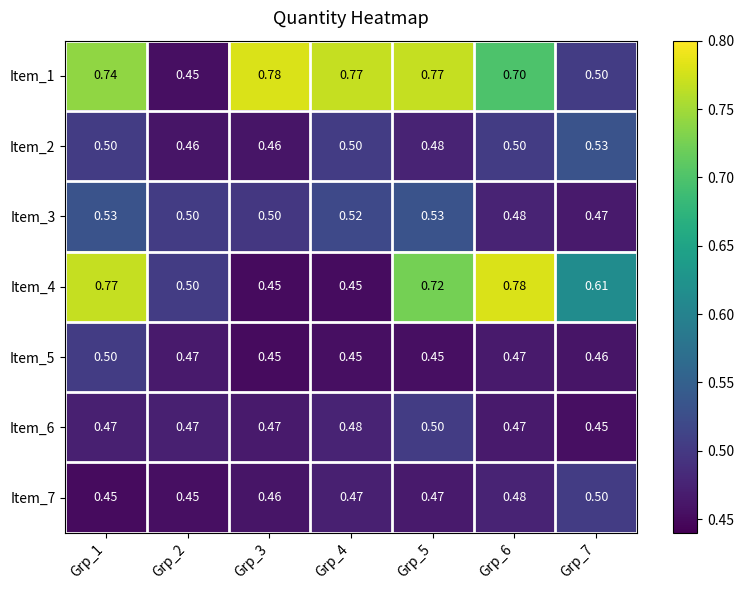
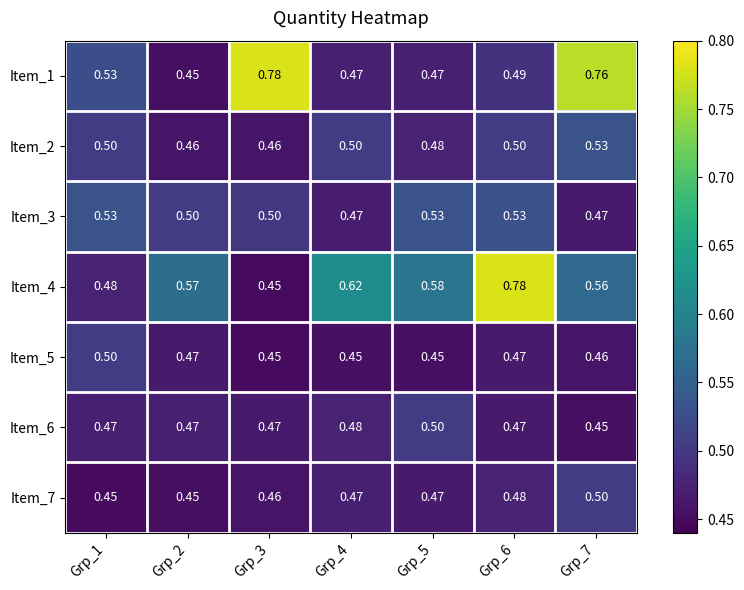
  {
    "Item_1": {
-     "Grp_1": 0.74,
+     "Grp_1": 0.53,
      "Grp_2": 0.45,
      "Grp_3": 0.78,
-     "Grp_4": 0.77,
-     "Grp_5": 0.77,
-     "Grp_6": 0.70,
-     "Grp_7": 0.50
+     "Grp_4": 0.47,
+     "Grp_5": 0.47,
+     "Grp_6": 0.49,
+     "Grp_7": 0.76
    },
    "Item_2": {
      "Grp_1": 0.50,
      "Grp_2": 0.46,
      "Grp_3": 0.46,
      "Grp_4": 0.50,
      "Grp_5": 0.48,
      "Grp_6": 0.50,
      "Grp_7": 0.53
    },
    "Item_3": {
      "Grp_1": 0.53,
      "Grp_2": 0.50,
      "Grp_3": 0.50,
-     "Grp_4": 0.52,
+     "Grp_4": 0.47,
      "Grp_5": 0.53,
-     "Grp_6": 0.48,
+     "Grp_6": 0.53,
      "Grp_7": 0.47
    },
    "Item_4": {
-     "Grp_1": 0.77,
-     "Grp_2": 0.50,
+     "Grp_1": 0.48,
+     "Grp_2": 0.57,
      "Grp_3": 0.45,
-     "Grp_4": 0.45,
-     "Grp_5": 0.72,
+     "Grp_4": 0.62,
+     "Grp_5": 0.58,
      "Grp_6": 0.78,
-     "Grp_7": 0.61
+     "Grp_7": 0.56
    },
    "Item_5": {
      "Grp_1": 0.50,
      "Grp_2": 0.47,
      "Grp_3": 0.45,
      "Grp_4": 0.45,
      "Grp_5": 0.45,
      "Grp_6": 0.47,
      "Grp_7": 0.46
    },
    "Item_6": {
      "Grp_1": 0.47,
      "Grp_2": 0.47,
      "Grp_3": 0.47,
      "Grp_4": 0.48,
      "Grp_5": 0.50,
      "Grp_6": 0.47,
      "Grp_7": 0.45
    },
    "Item_7": {
      "Grp_1": 0.45,
      "Grp_2": 0.45,
      "Grp_3": 0.46,
      "Grp_4": 0.47,
      "Grp_5": 0.47,
      "Grp_6": 0.48,
      "Grp_7": 0.50
    }
  }
